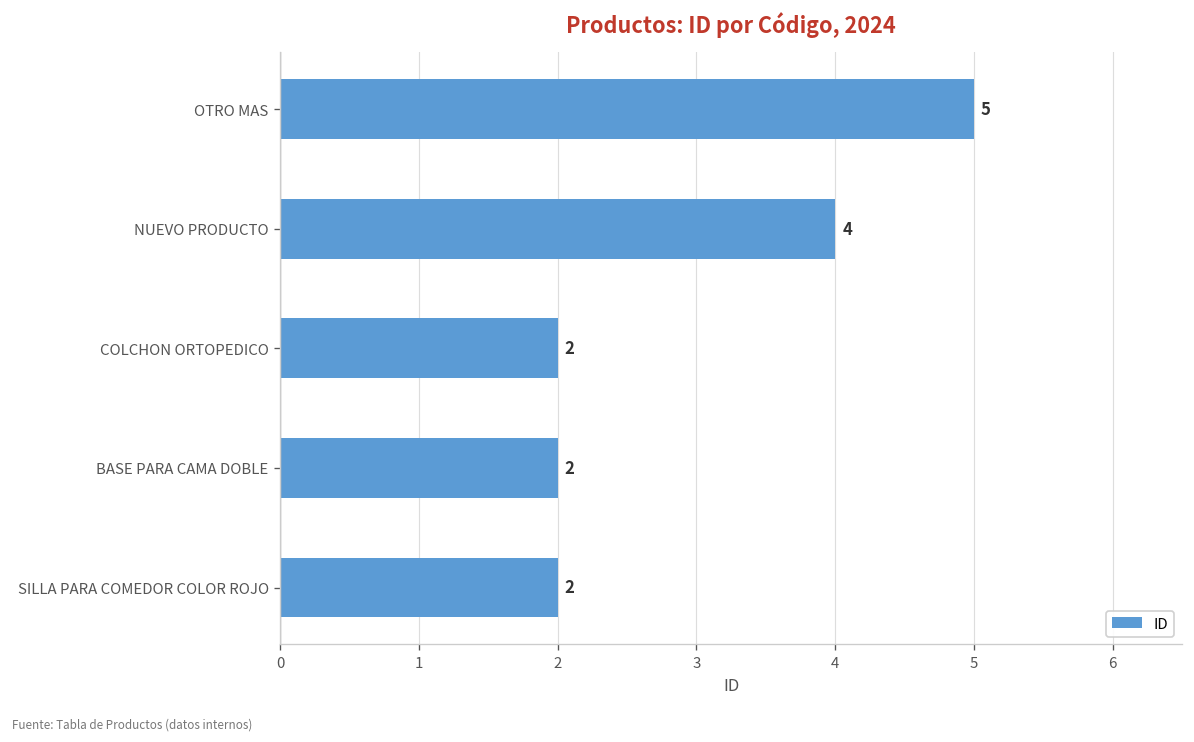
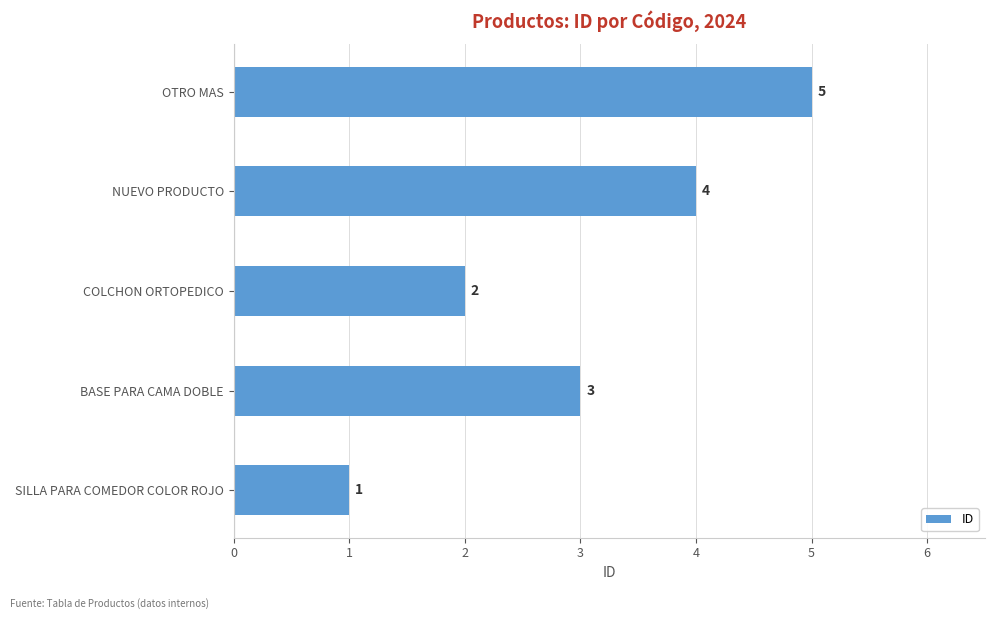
  {
    "OTRO MAS": 5,
    "NUEVO PRODUCTO": 4,
    "COLCHON ORTOPEDICO": 2,
-   "BASE PARA CAMA DOBLE": 2,
-   "SILLA PARA COMEDOR COLOR ROJO": 2
+   "BASE PARA CAMA DOBLE": 3,
+   "SILLA PARA COMEDOR COLOR ROJO": 1
  }
